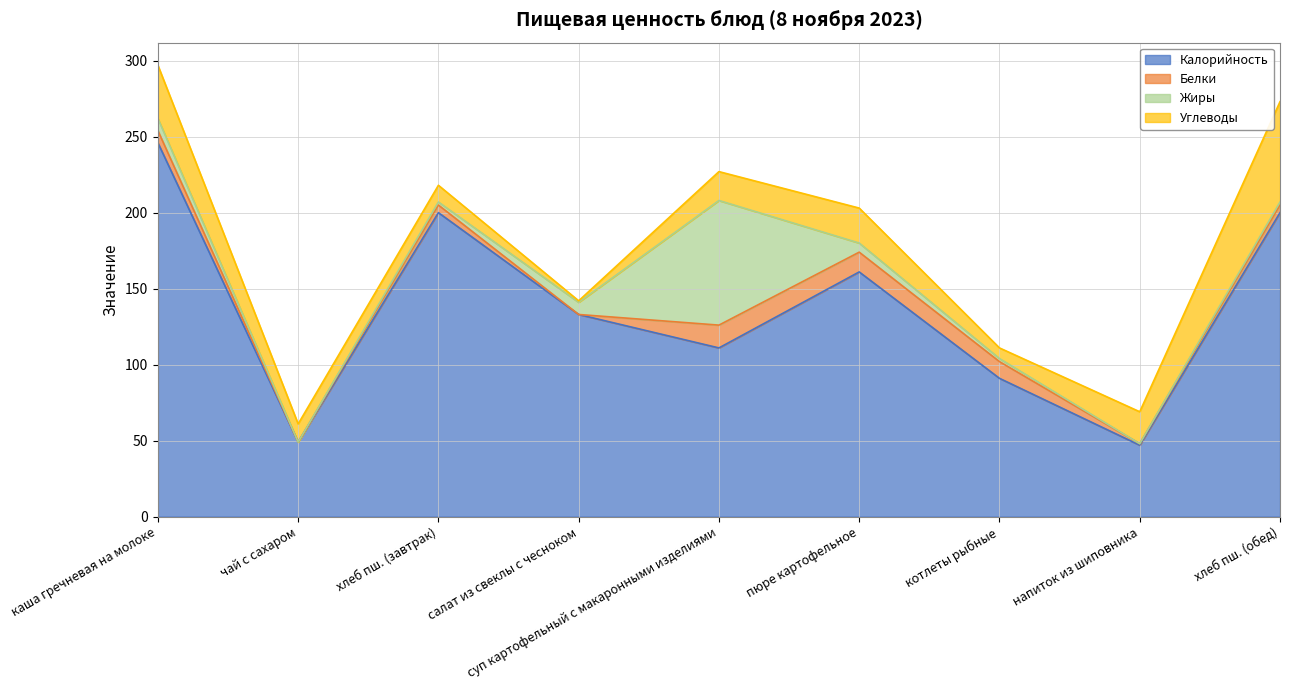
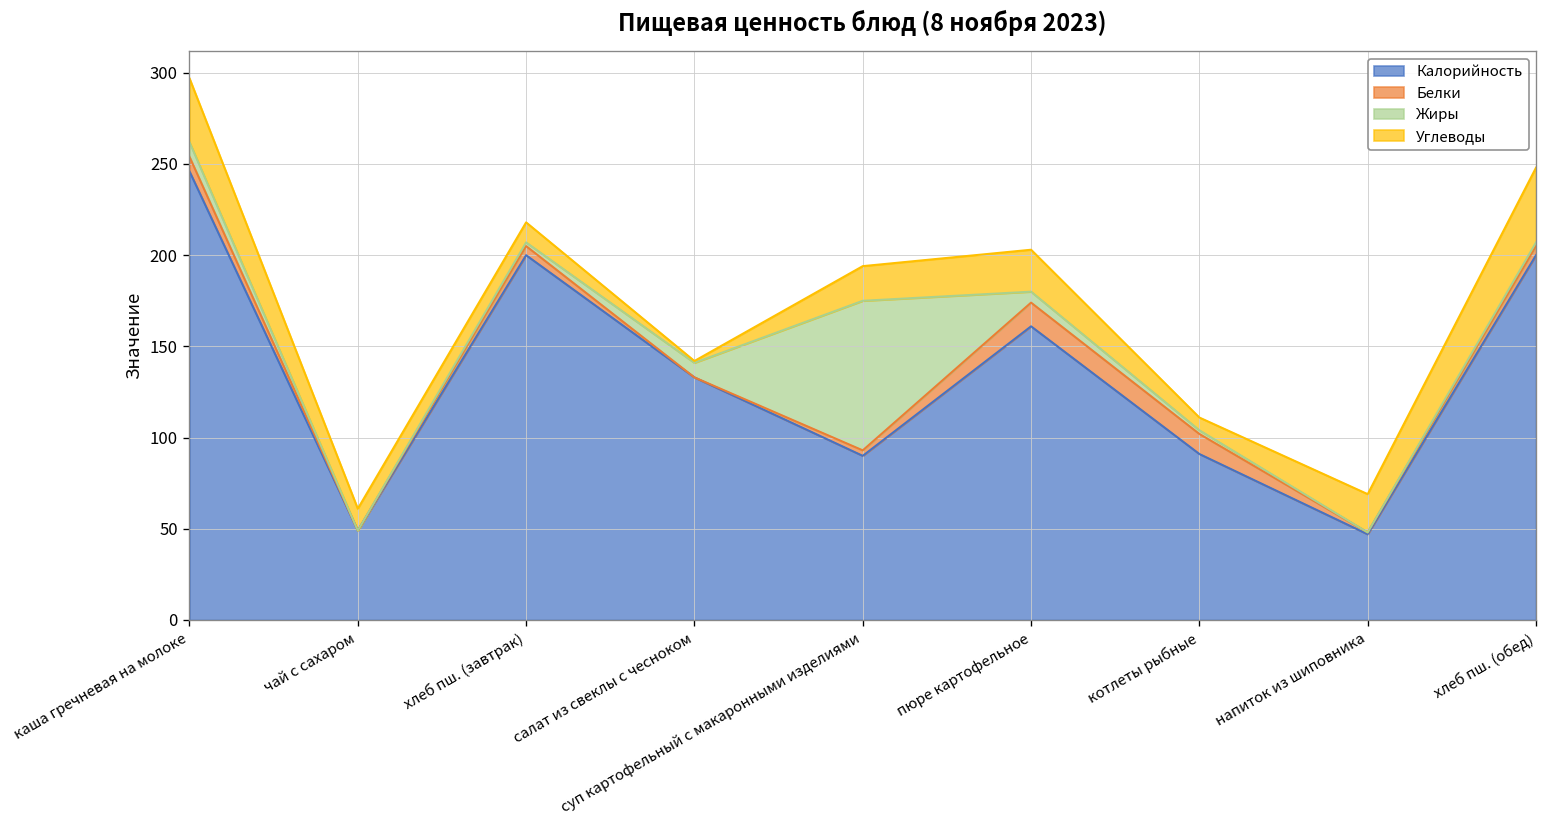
  {
    "Калорийность": {
      "каша гречневая на молоке": 246,
      "хлеб пш. (завтрак)": 200,
-     "суп картофельный с макаронными изделиями": 111,
+     "суп картофельный с макаронными изделиями": 90,
      "пюре картофельное": 161,
      "котлеты рыбные": 91,
      "хлеб пш. (обед)": 200
    },
    "Белки": {
      "каша гречневая на молоке": 8,
      "хлеб пш. (завтрак)": 5,
-     "суп картофельный с макаронными изделиями": 15,
+     "суп картофельный с макаронными изделиями": 3,
      "пюре картофельное": 13,
      "котлеты рыбные": 11,
      "хлеб пш. (обед)": 5
    },
    "Жиры": {
      "каша гречневая на молоке": 8,
      "хлеб пш. (завтрак)": 2,
      "суп картофельный с макаронными изделиями": 82,
      "пюре картофельное": 6,
      "котлеты рыбные": 2,
      "хлеб пш. (обед)": 2
    },
    "Углеводы": {
      "каша гречневая на молоке": 35,
      "чай с сахаром": 12,
      "хлеб пш. (завтрак)": 11,
      "суп картофельный с макаронными изделиями": 19,
      "пюре картофельное": 23,
      "котлеты рыбные": 7,
      "напиток из шиповника": 21,
-     "хлеб пш. (обед)": 66
+     "хлеб пш. (обед)": 41
    }
  }
